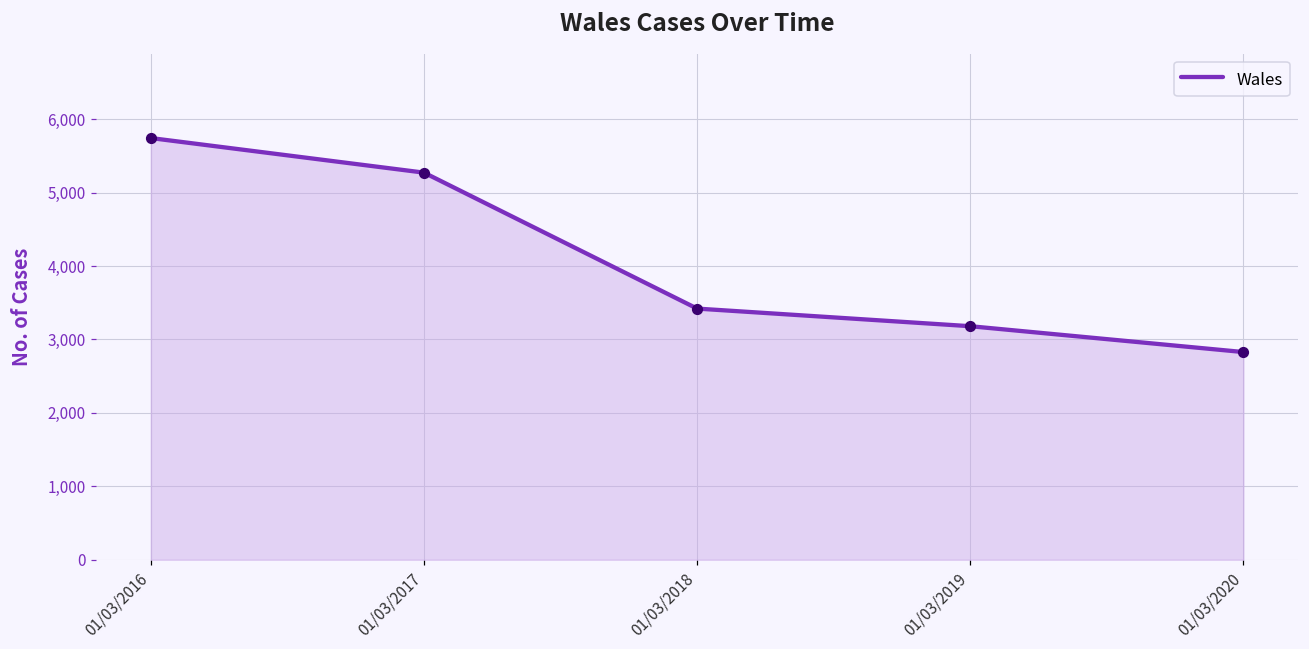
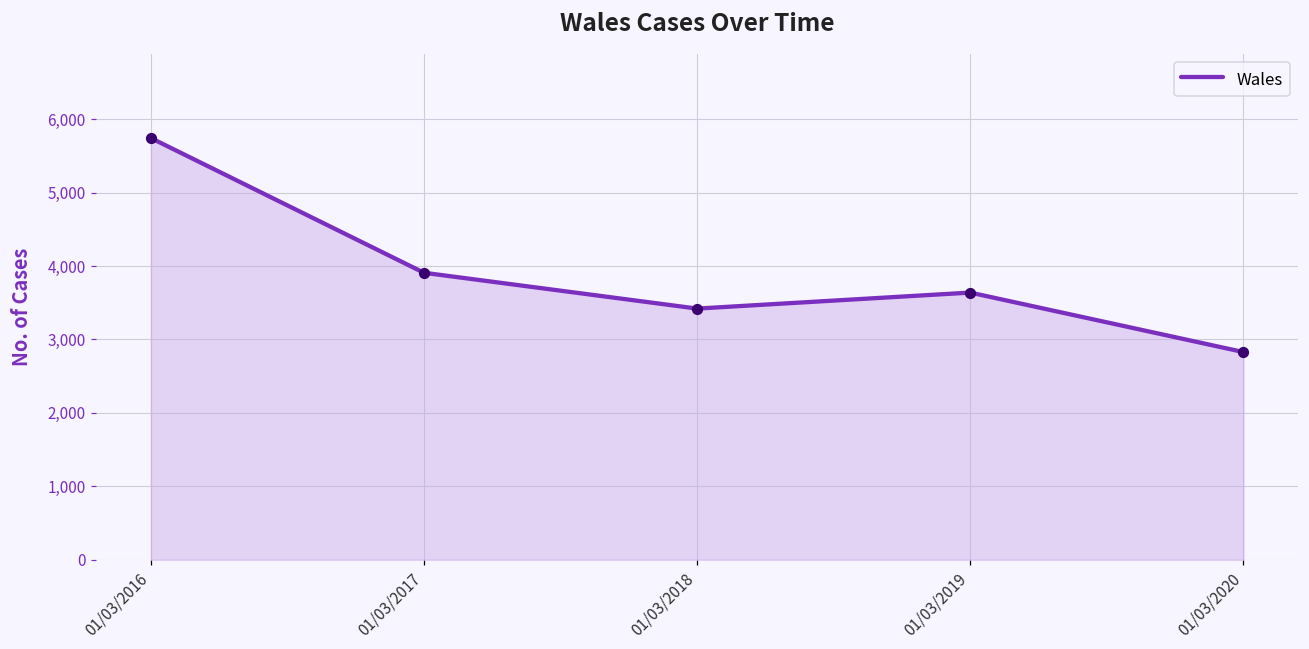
  {
    "01/03/2016": "5,700",
-   "01/03/2017": "5,300",
+   "01/03/2017": "3,900",
    "01/03/2018": "3,400",
-   "01/03/2019": "3,200",
+   "01/03/2019": "3,600",
    "01/03/2020": "2,800"
  }
